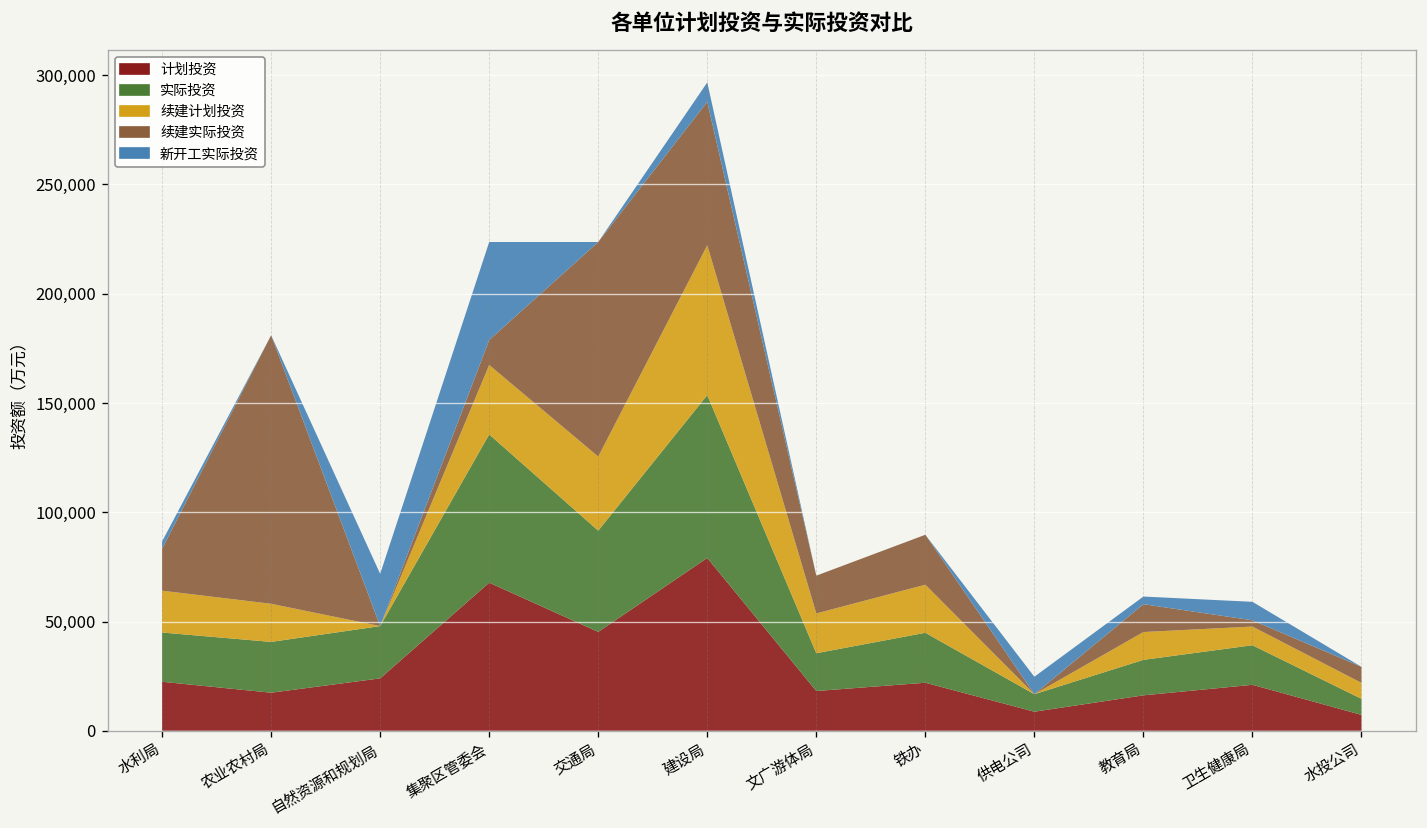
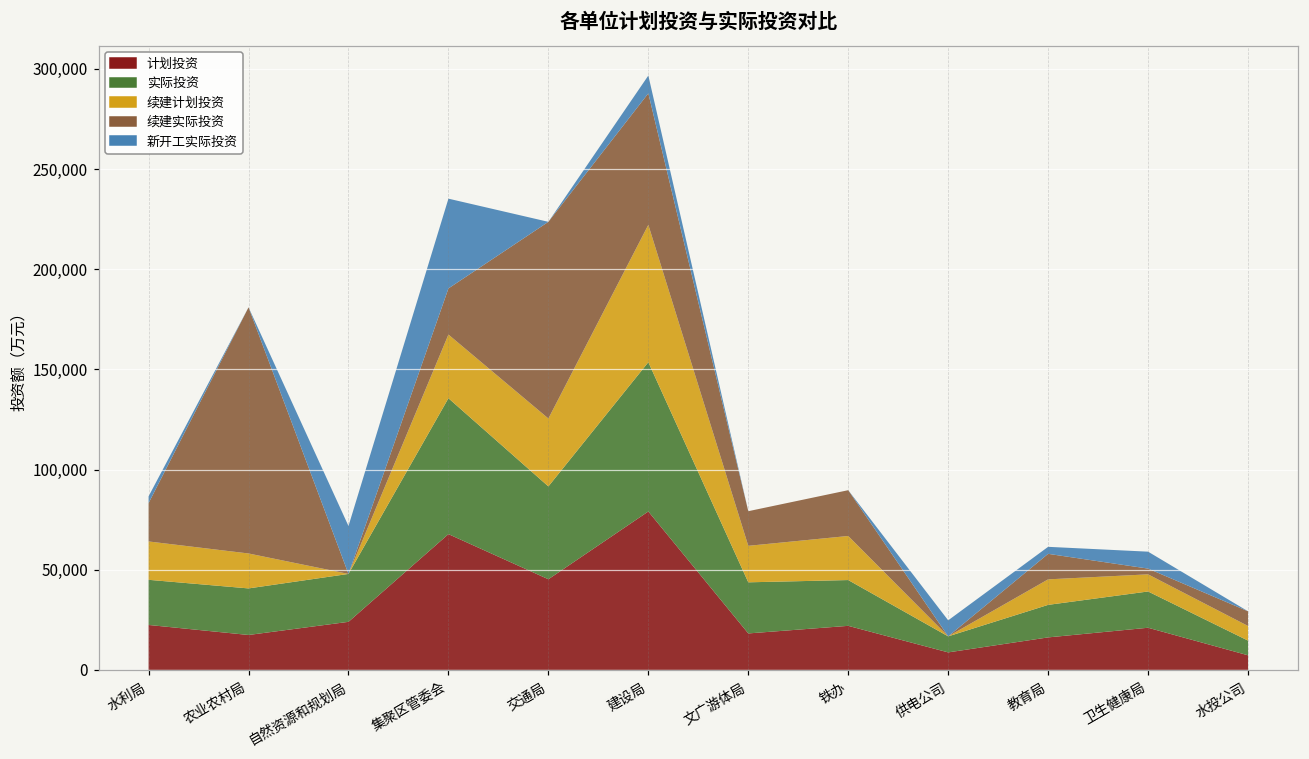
  {
    "计划投资": {
      "水利局": "22,000",
      "农业农村局": "17,000",
      "自然资源和规划局": "24,000",
      "集聚区管委会": "68,000",
      "交通局": "45,000",
      "建设局": "79,000",
      "文广游体局": "18,000",
      "铁办": "22,000",
      "供电公司": "9,000",
      "教育局": "16,000",
      "卫生健康局": "21,000",
      "水投公司": "7,000"
    },
    "实际投资": {
      "水利局": "23,000",
      "农业农村局": "23,000",
      "集聚区管委会": "68,000",
      "交通局": "46,000",
      "建设局": "75,000",
-     "文广游体局": "17,000",
+     "文广游体局": "26,000",
      "铁办": "23,000",
      "教育局": "16,000",
      "卫生健康局": "18,000",
      "水投公司": "7,000"
    },
    "续建计划投资": {
      "水利局": "19,000",
      "农业农村局": "17,000",
      "集聚区管委会": "32,000",
      "交通局": "34,000",
      "建设局": "69,000",
      "文广游体局": "18,000",
      "铁办": "22,000",
      "教育局": "13,000",
      "卫生健康局": "9,000",
      "水投公司": "7,000"
    },
    "续建实际投资": {
      "水利局": "19,000",
-     "集聚区管委会": "11,000",
+     "集聚区管委会": "23,000",
      "建设局": "66,000",
      "教育局": "13,000",
      "卫生健康局": "3,000"
    },
    "新开工实际投资": {
      "水利局": "3,000",
      "自然资源和规划局": "24,000",
      "集聚区管委会": "45,000",
      "建设局": "9,000",
      "供电公司": "8,000",
      "教育局": "4,000",
      "卫生健康局": "8,000"
    }
  }
